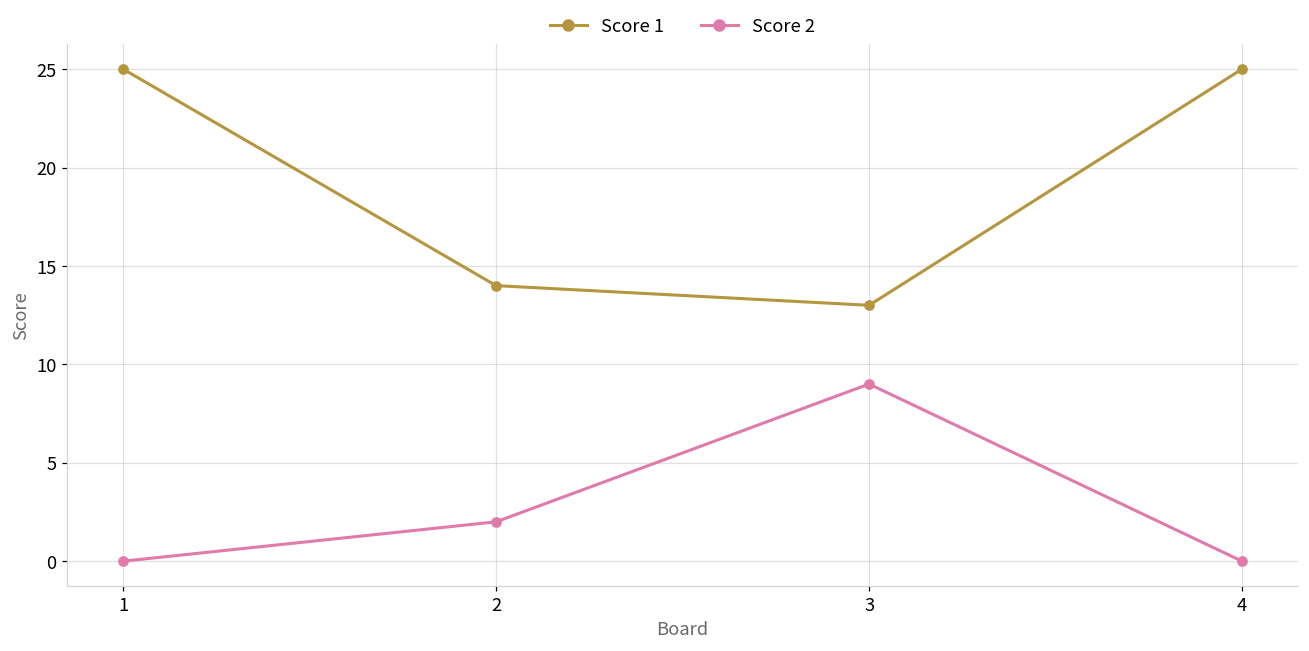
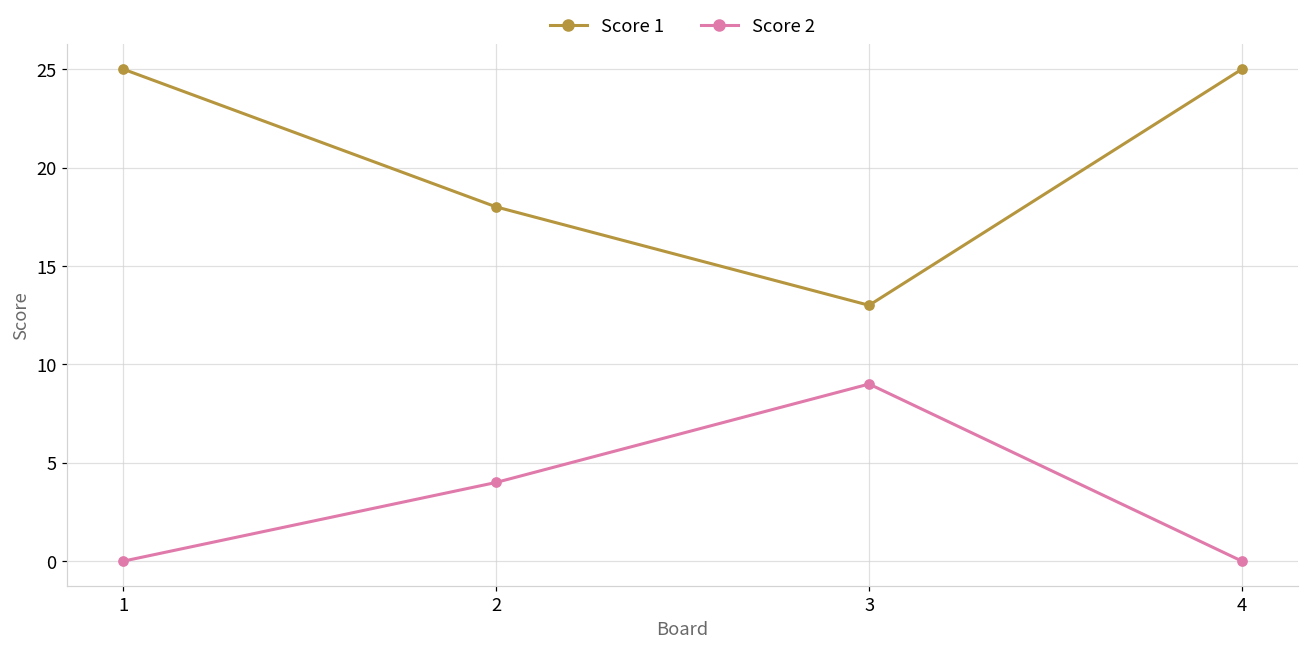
  {
    "Score 1": {
      "1": 25,
-     "2": 14,
+     "2": 18,
      "3": 13,
      "4": 25
    },
    "Score 2": {
      "1": 0,
-     "2": 2,
+     "2": 4,
      "3": 9,
      "4": 0
    }
  }
